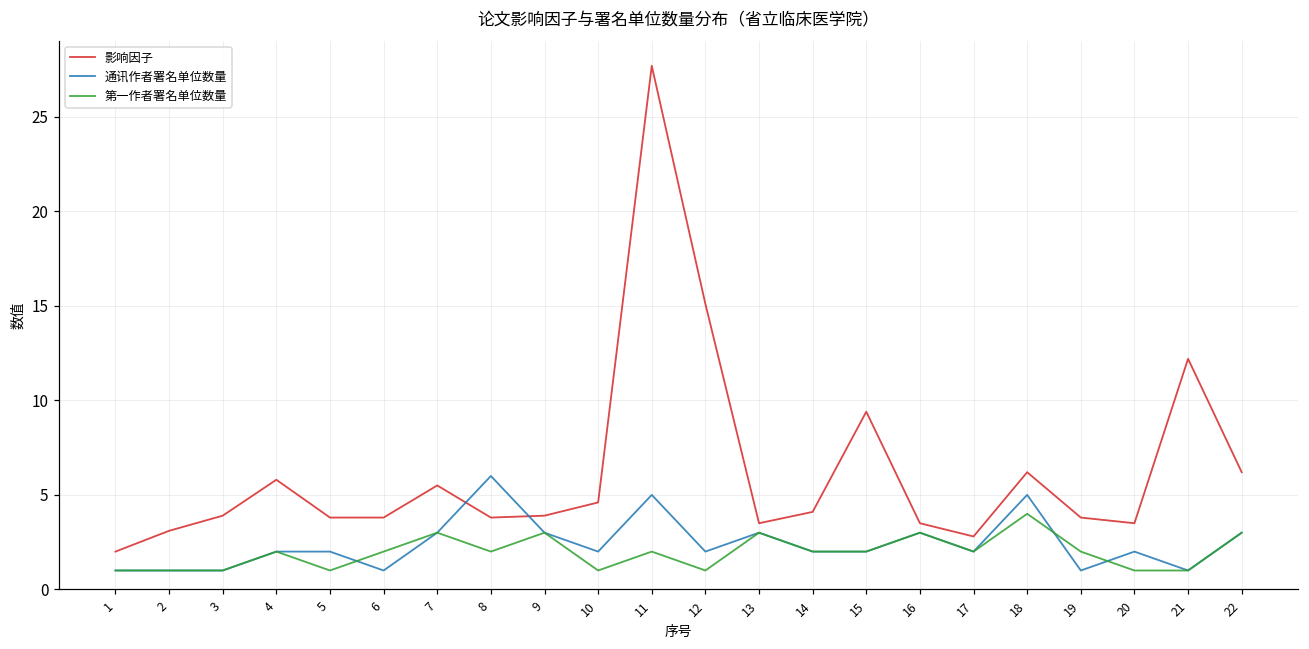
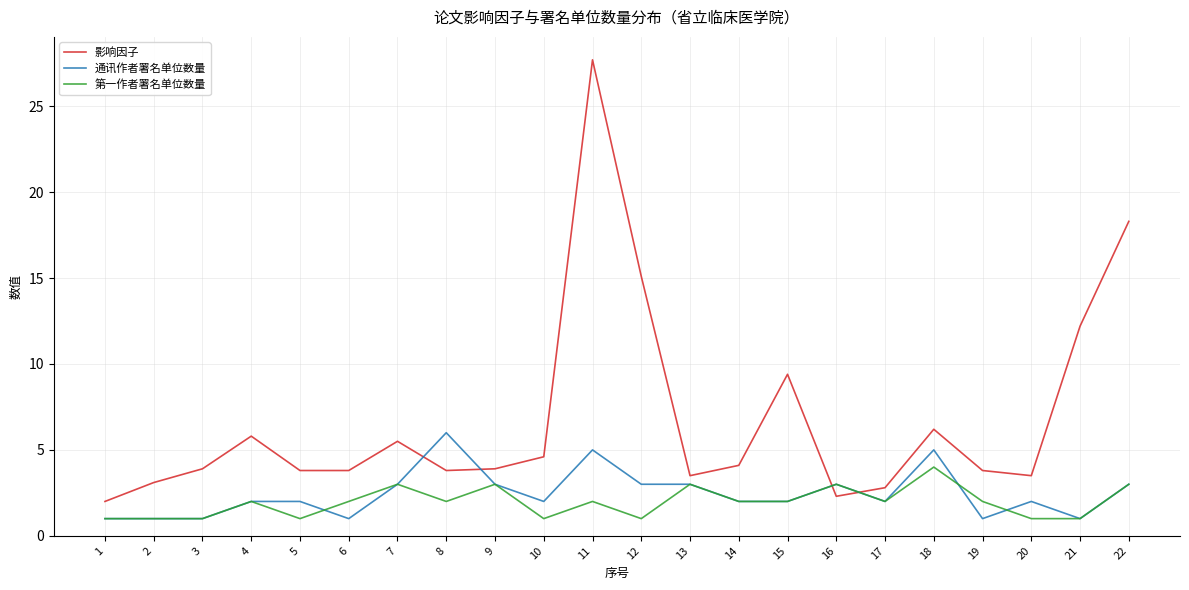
  {
    "影响因子": {
      "1": 2.0,
      "2": 3.1,
      "3": 3.9,
      "4": 5.8,
      "5": 3.8,
      "6": 3.8,
      "7": 5.5,
      "8": 3.8,
      "9": 3.9,
      "10": 4.6,
      "11": 27.7,
      "12": 15.1,
      "13": 3.5,
      "14": 4.1,
      "15": 9.4,
-     "16": 3.5,
+     "16": 2.3,
      "17": 2.8,
      "18": 6.2,
      "19": 3.8,
      "20": 3.5,
      "21": 12.2,
-     "22": 6.2
+     "22": 18.3
    },
    "通讯作者署名单位数量": {
      "5": 2,
      "6": 1,
      "8": 6,
      "10": 2,
      "11": 5,
-     "12": 2,
+     "12": 3,
      "18": 5,
      "19": 1,
      "20": 2
    },
    "第一作者署名单位数量": {
      "5": 1.0,
      "6": 2.0,
      "8": 2.0,
      "10": 1.0,
      "11": 2.0,
      "12": 1.0,
      "18": 4.0,
      "19": 2.0,
      "20": 1.0
    }
  }
